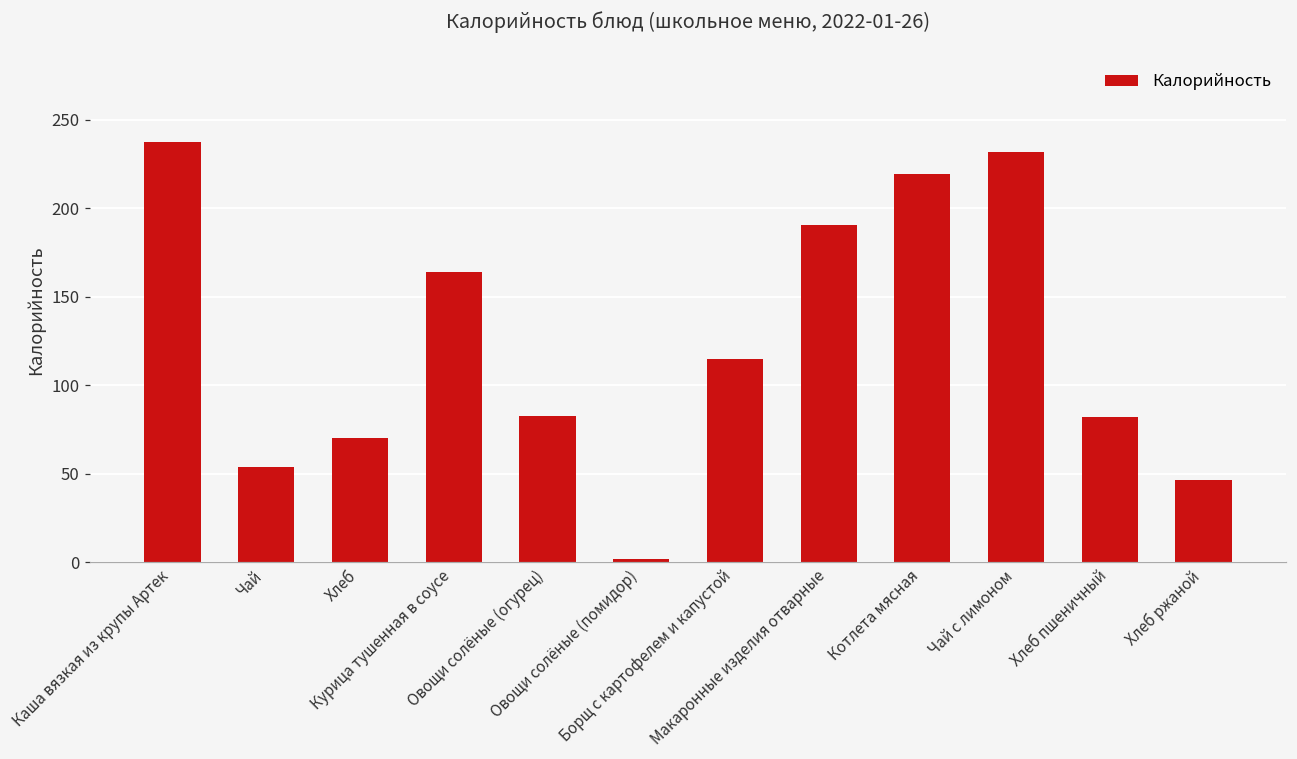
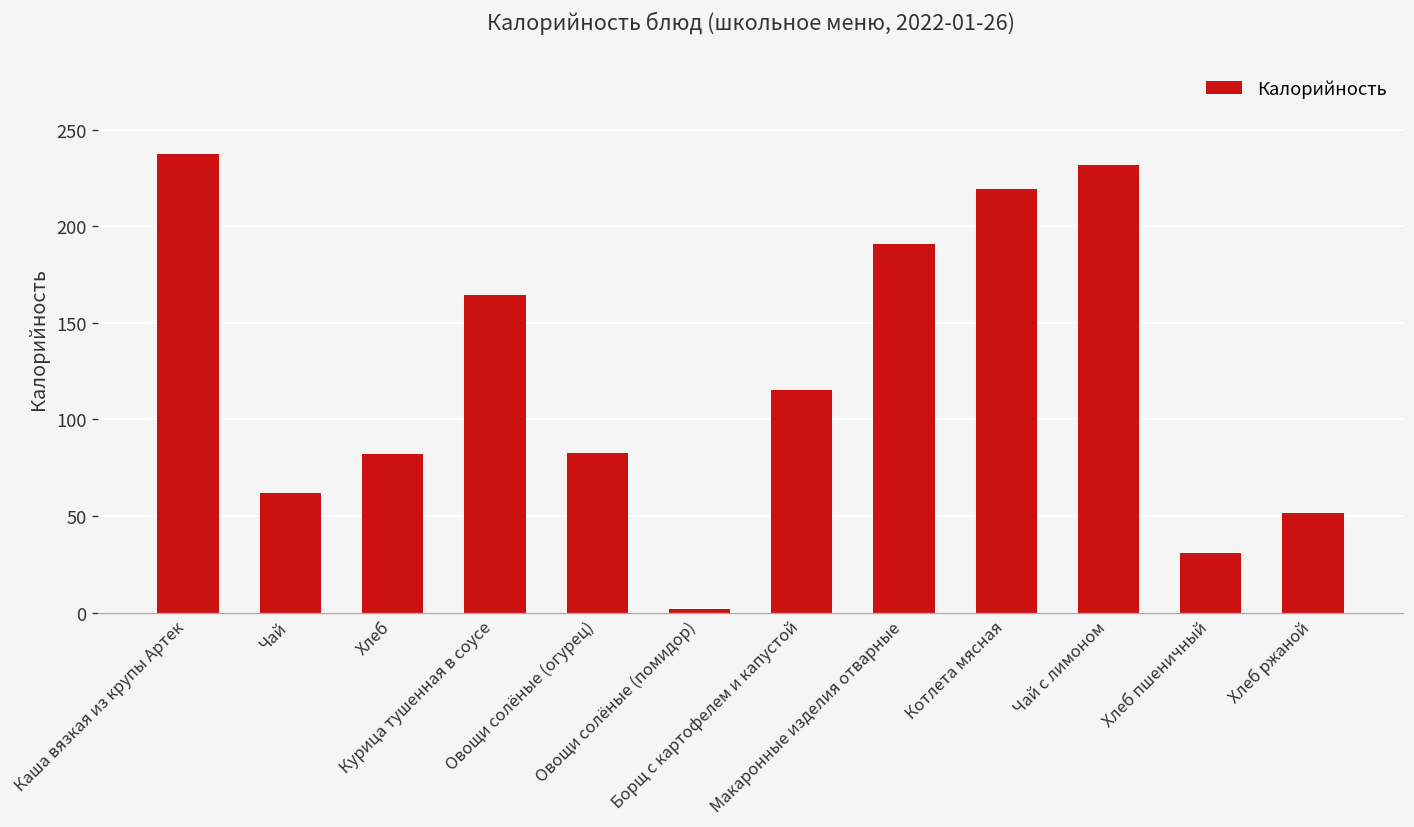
  {
    "Каша вязкая из крупы Артек": 237,
-   "Чай": 54,
-   "Хлеб": 70,
+   "Чай": 62,
+   "Хлеб": 82,
    "Курица тушенная в соусе": 164,
    "Овощи солёные (огурец)": 83,
    "Овощи солёные (помидор)": 2,
    "Борщ с картофелем и капустой": 115,
    "Макаронные изделия отварные": 191,
    "Котлета мясная": 220,
    "Чай с лимоном": 232,
-   "Хлеб пшеничный": 82,
-   "Хлеб ржаной": 46
+   "Хлеб пшеничный": 31,
+   "Хлеб ржаной": 52
  }
